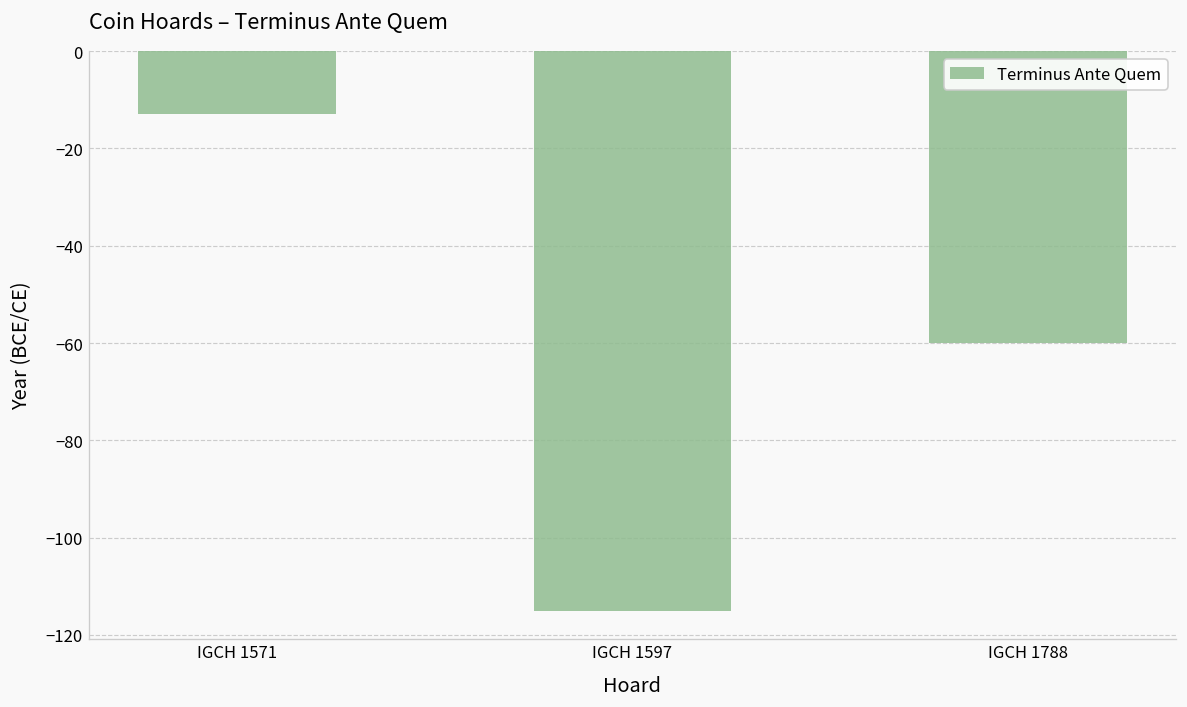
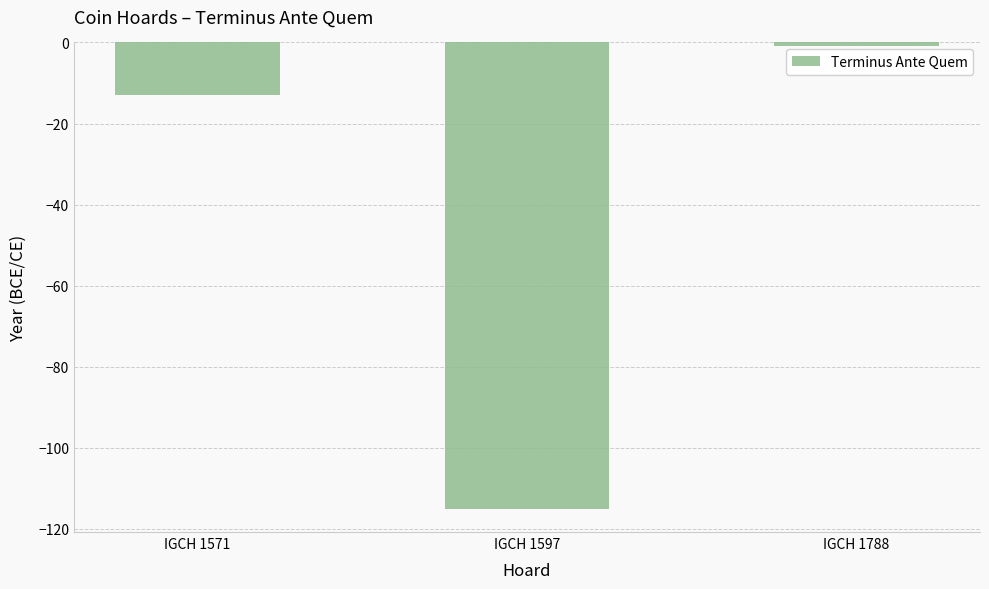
  {
    "IGCH 1571": -13,
    "IGCH 1597": -115,
-   "IGCH 1788": -60
+   "IGCH 1788": -1
  }
